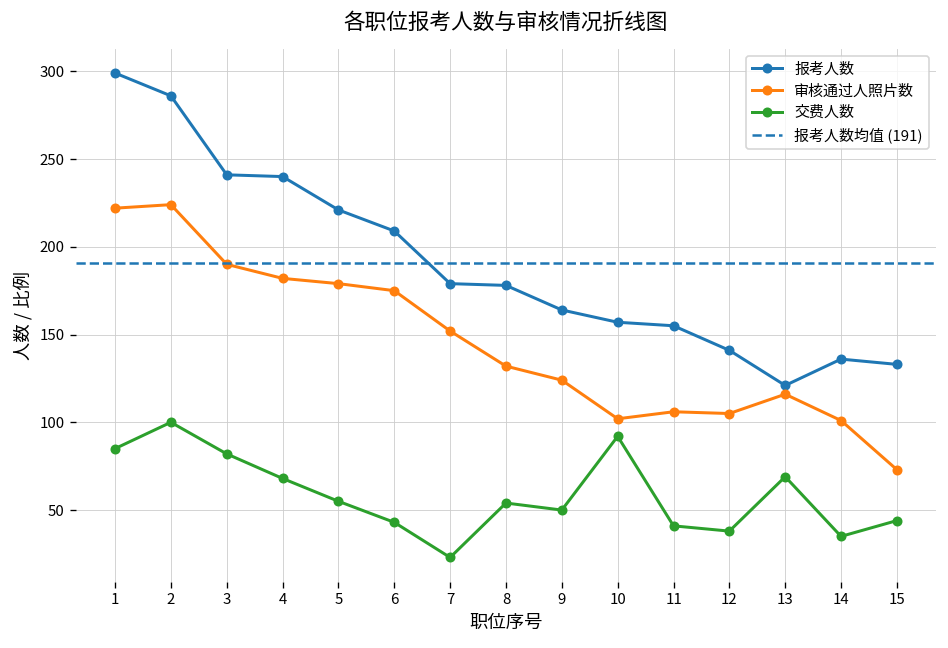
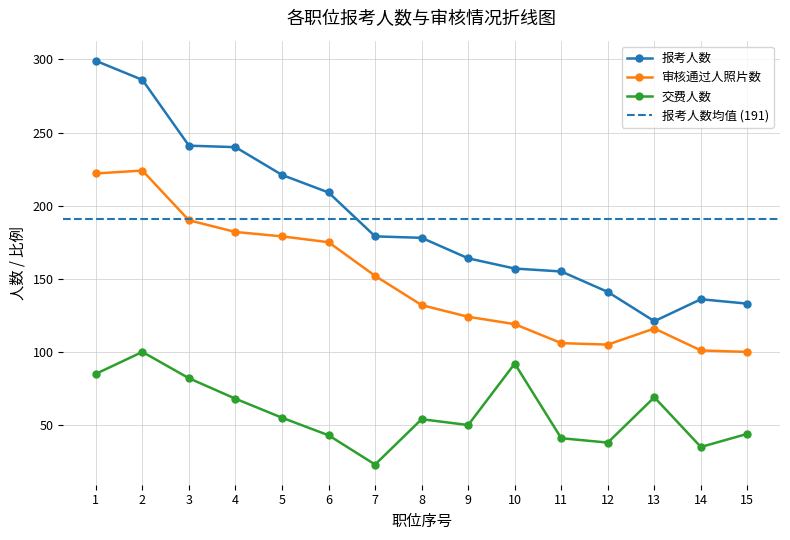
  {
    "报考人数": {
      "1": 299,
      "2": 286,
      "3": 241,
      "4": 240,
      "5": 221,
      "6": 209,
      "7": 179,
      "8": 178,
      "9": 164,
      "10": 157,
      "11": 155,
      "12": 141,
      "13": 121,
      "14": 136,
      "15": 133
    },
    "审核通过人照片数": {
      "1": 222,
      "2": 224,
      "3": 190,
      "4": 182,
      "5": 179,
      "6": 175,
      "7": 152,
      "8": 132,
      "9": 124,
-     "10": 102,
+     "10": 119,
      "11": 106,
      "12": 105,
      "13": 116,
      "14": 101,
-     "15": 73
+     "15": 100
    },
    "交费人数": {
      "1": 85,
      "2": 100,
      "3": 82,
      "4": 68,
      "5": 55,
      "6": 43,
      "7": 23,
      "8": 54,
      "9": 50,
      "10": 92,
      "11": 41,
      "12": 38,
      "13": 69,
      "14": 35,
      "15": 44
    }
  }
